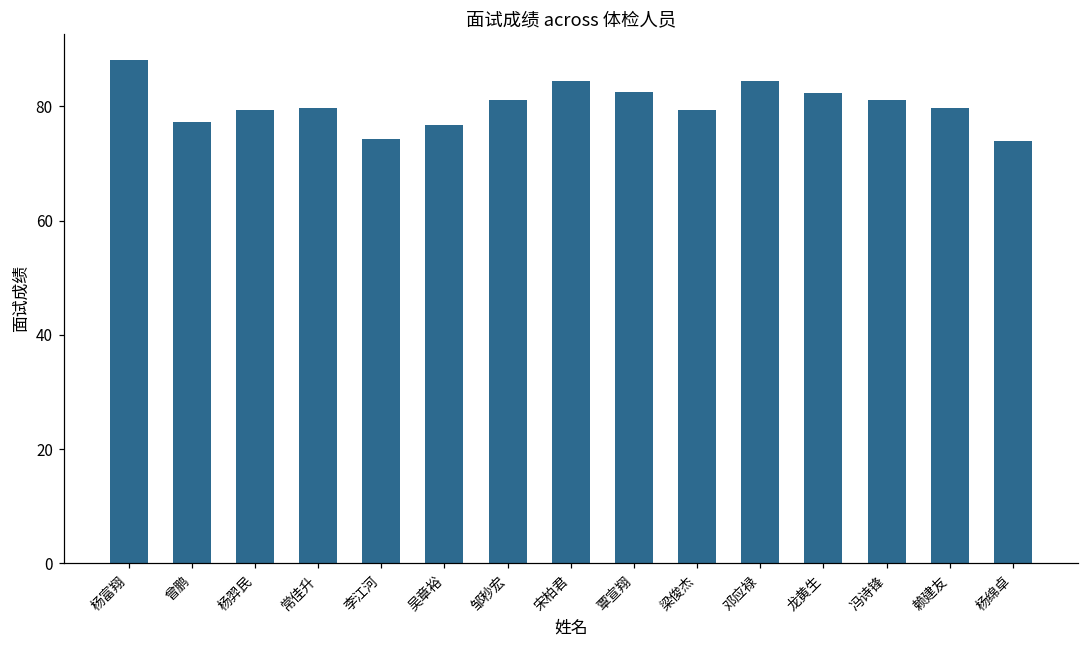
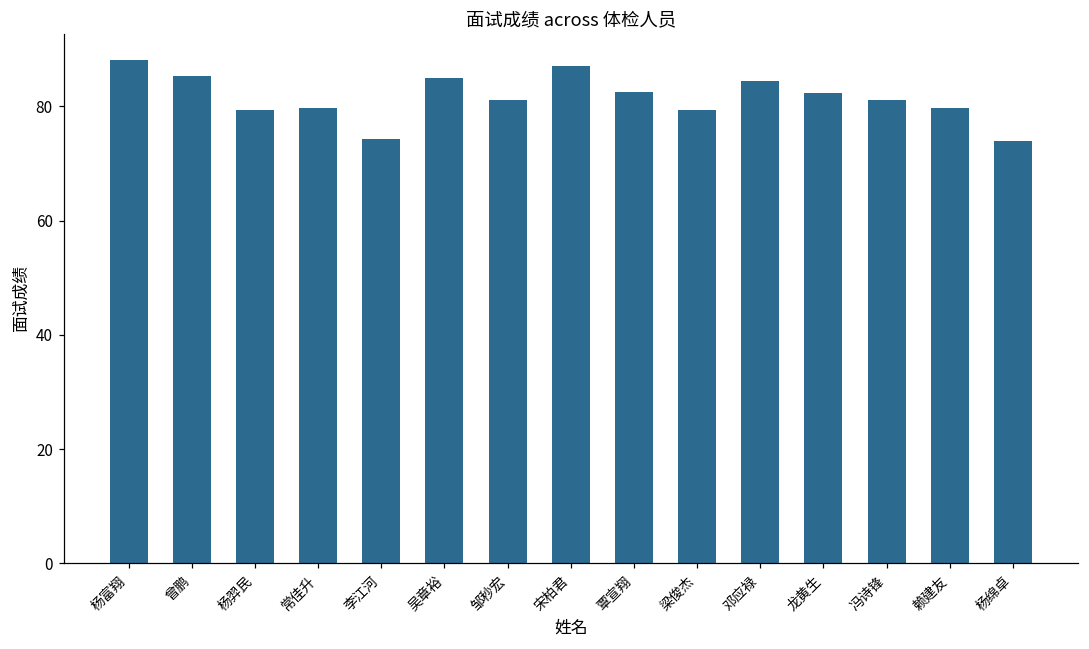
  {
    "杨富翔": 88,
-   "曾鹏": 77,
+   "曾鹏": 85,
    "杨羿民": 79,
    "常佳升": 80,
    "李江河": 74,
-   "吴章裕": 77,
+   "吴章裕": 85,
    "邹秒宏": 81,
-   "宋柏君": 84,
+   "宋柏君": 87,
    "覃宣翔": 83,
    "梁俊杰": 79,
    "邓应禄": 84,
    "龙黄生": 82,
    "冯诗锋": 81,
    "赖建友": 80,
    "杨绵卓": 74
  }
